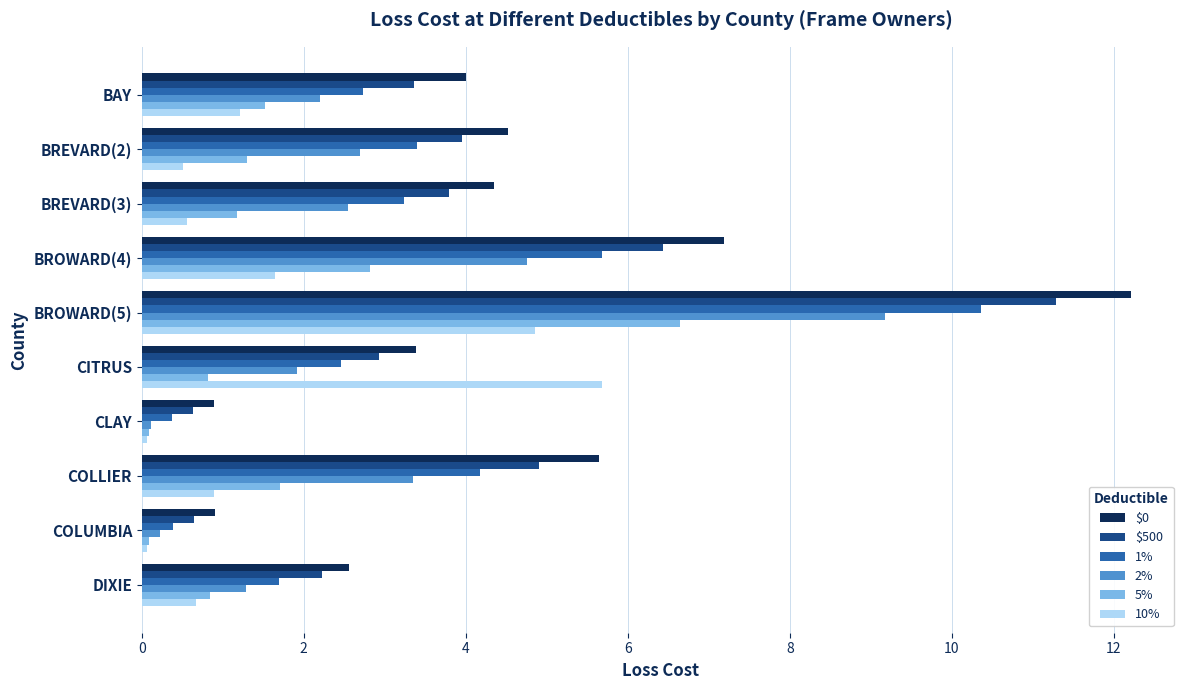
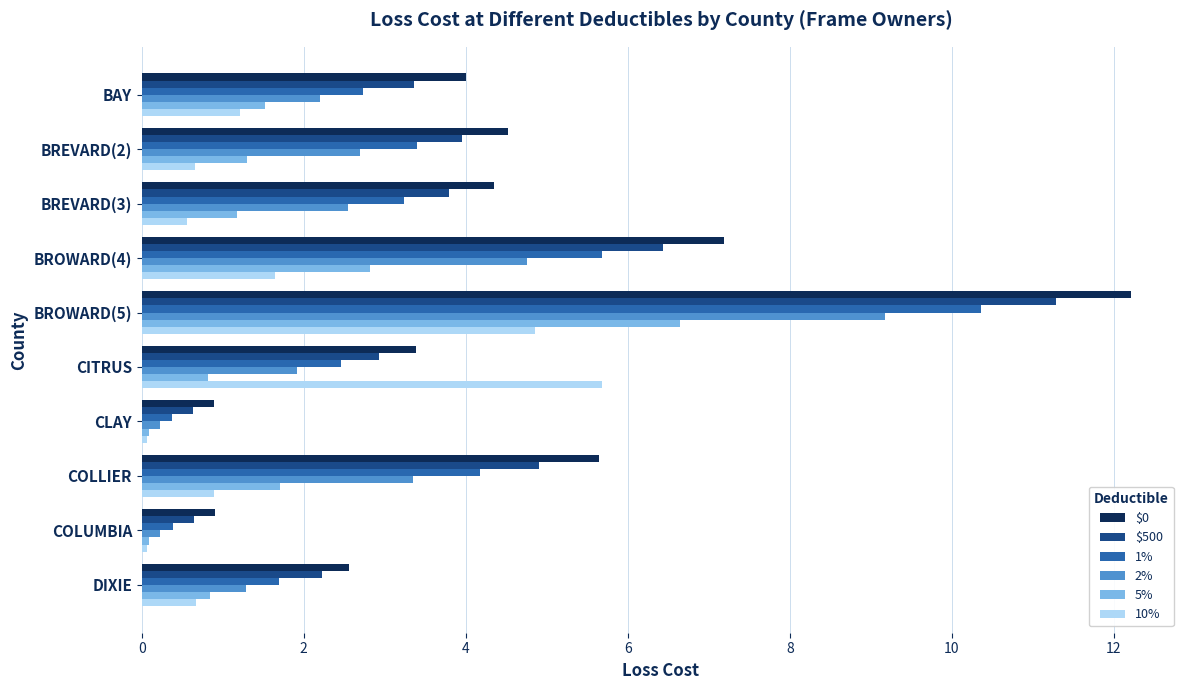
  {
    "$0": {
      "BAY": 4.0,
      "BREVARD(2)": 4.5,
      "BREVARD(3)": 4.4,
      "BROWARD(4)": 7.2,
      "BROWARD(5)": 12.2,
      "CITRUS": 3.4,
      "CLAY": 0.9,
      "COLLIER": 5.6,
      "COLUMBIA": 0.9,
      "DIXIE": 2.6
    },
    "2%": {
      "BAY": 2.2,
      "BREVARD(2)": 2.7,
      "BREVARD(3)": 2.5,
      "BROWARD(4)": 4.8,
      "BROWARD(5)": 9.2,
      "CITRUS": 1.9,
-     "CLAY": 0.1,
+     "CLAY": 0.2,
      "COLLIER": 3.3,
      "COLUMBIA": 0.2,
      "DIXIE": 1.3
    },
    "5%": {
      "BAY": 1.5,
      "BREVARD(2)": 1.3,
      "BREVARD(3)": 1.2,
      "BROWARD(4)": 2.8,
      "BROWARD(5)": 6.6,
      "CITRUS": 0.8,
      "CLAY": 0.1,
      "COLLIER": 1.7,
      "COLUMBIA": 0.1,
      "DIXIE": 0.8
    },
    "10%": {
      "BAY": 1.2,
-     "BREVARD(2)": 0.5,
+     "BREVARD(2)": 0.7,
      "BREVARD(3)": 0.6,
      "BROWARD(4)": 1.6,
      "BROWARD(5)": 4.9,
      "CITRUS": 5.7,
      "CLAY": 0.1,
      "COLLIER": 0.9,
      "COLUMBIA": 0.1,
      "DIXIE": 0.7
    }
  }
